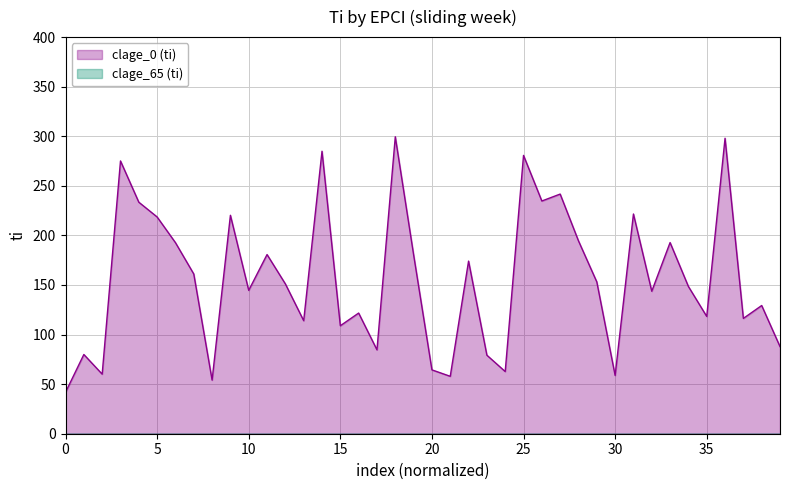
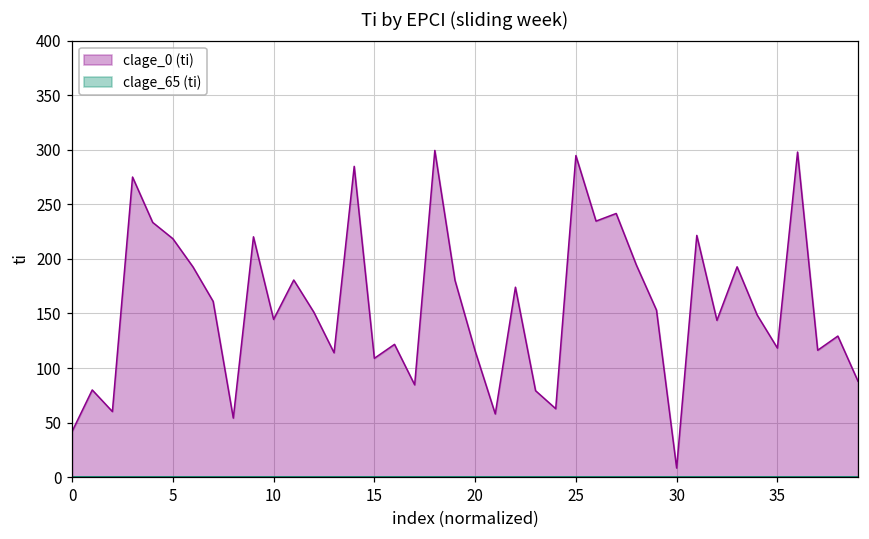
  {
    "clage_0 (ti)": {
      "0": 40,
      "5": 220,
      "10": 140,
      "15": 110,
-     "20": 60,
-     "25": 280,
-     "30": 60,
+     "20": 120,
+     "25": 290,
+     "30": 10,
      "35": 120
    },
    "clage_65 (ti)": {
      "0": 0,
      "5": 0,
      "10": 0,
      "15": 0,
      "20": 0,
      "25": 0,
      "30": 0,
      "35": 0
    }
  }
